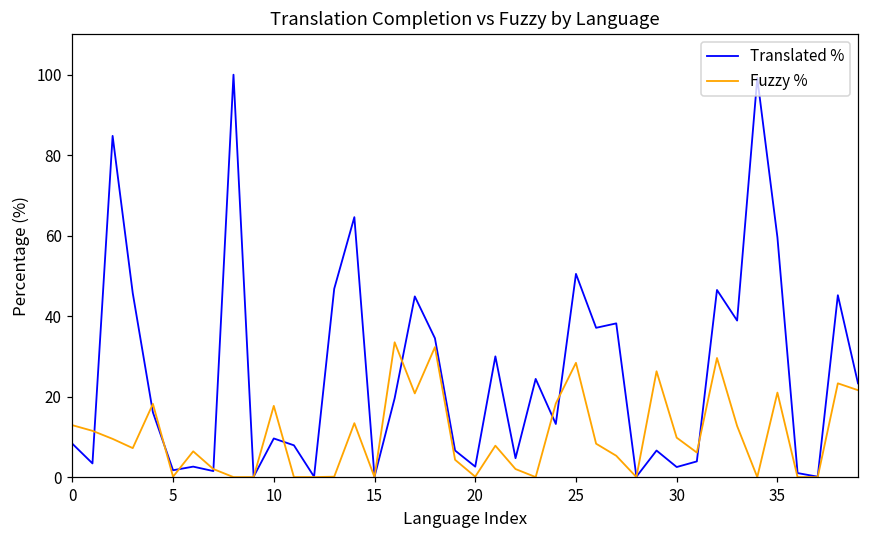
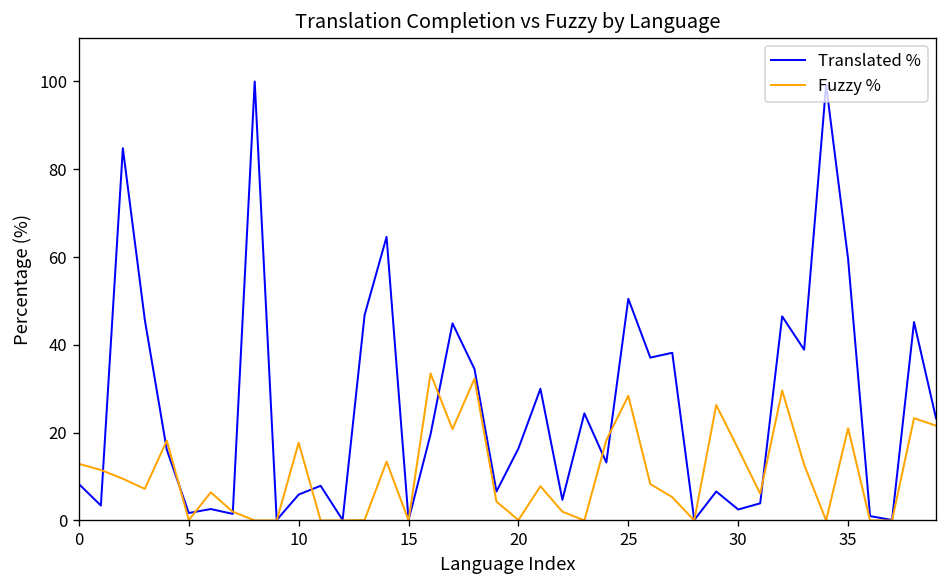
  {
    "Translated %": {
      "0": 8,
      "5": 2,
-     "10": 10,
-     "20": 3,
+     "10": 6,
+     "20": 16,
      "25": 51,
      "30": 3,
      "35": 60
    },
    "Fuzzy %": {
      "0": 13,
      "5": 0,
      "10": 18,
      "20": 0,
      "25": 28,
-     "30": 10,
+     "30": 16,
      "35": 21
    }
  }
